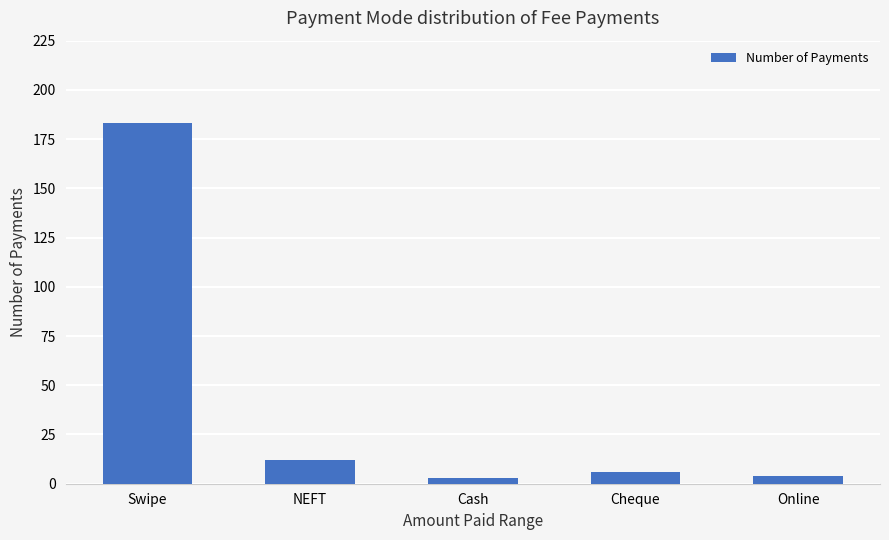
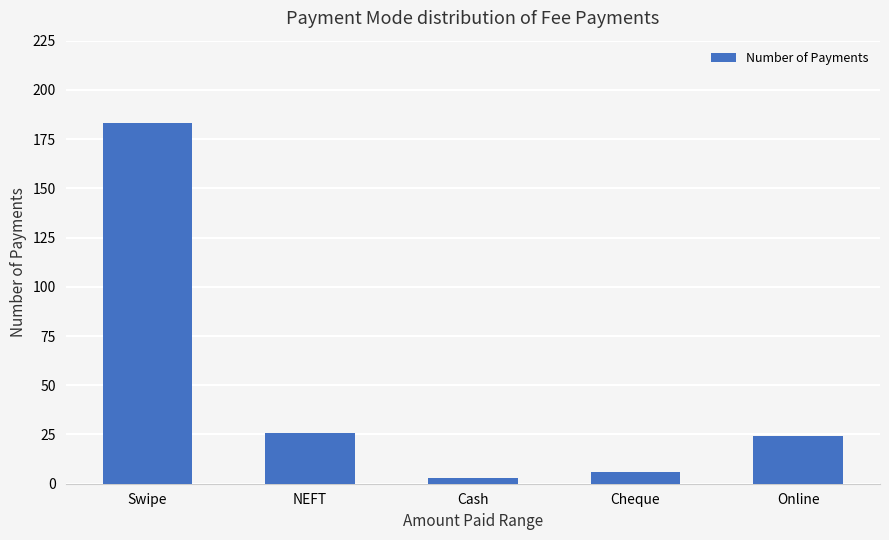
  {
    "Swipe": 183,
-   "NEFT": 12,
+   "NEFT": 26,
    "Cash": 3,
    "Cheque": 6,
-   "Online": 4
+   "Online": 24
  }
